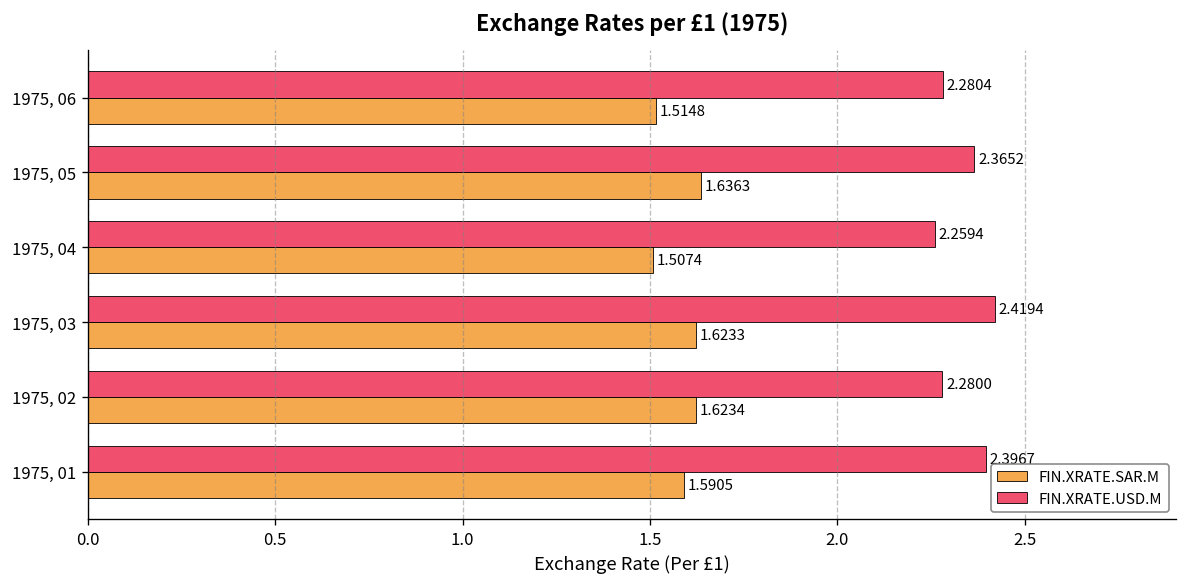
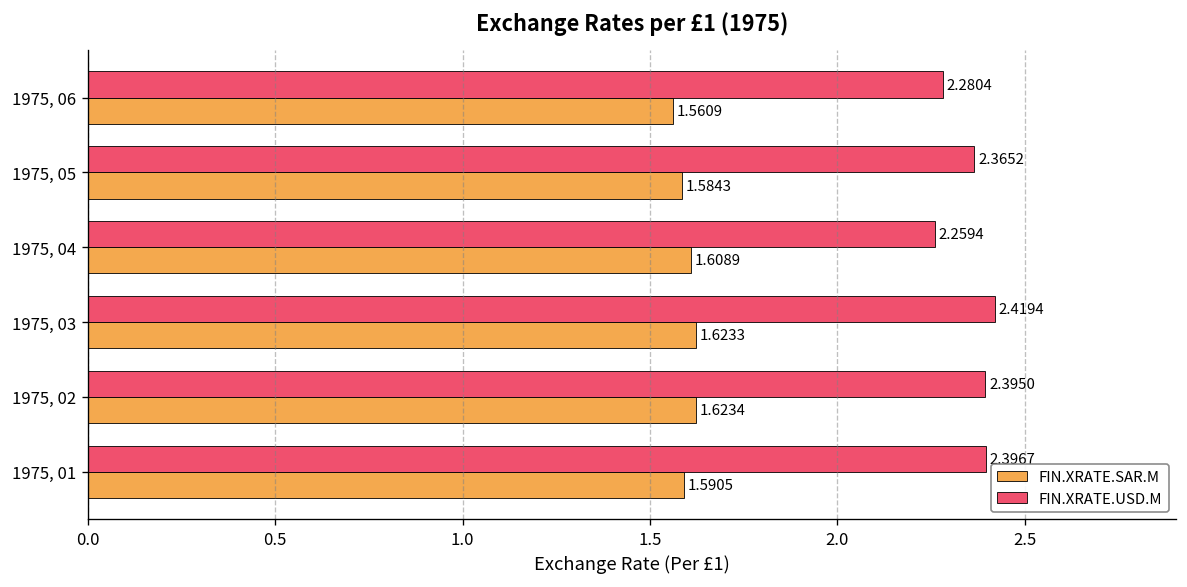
  {
    "FIN.XRATE.SAR.M": {
-     "1975, 06": 1.5148,
-     "1975, 05": 1.6363,
-     "1975, 04": 1.5074,
+     "1975, 06": 1.5609,
+     "1975, 05": 1.5843,
+     "1975, 04": 1.6089,
      "1975, 03": 1.6233,
      "1975, 02": 1.6234,
      "1975, 01": 1.5905
    },
    "FIN.XRATE.USD.M": {
      "1975, 06": 2.2804,
      "1975, 05": 2.3652,
      "1975, 04": 2.2594,
      "1975, 03": 2.4194,
-     "1975, 02": 2.2800
+     "1975, 02": 2.3950
    }
  }
